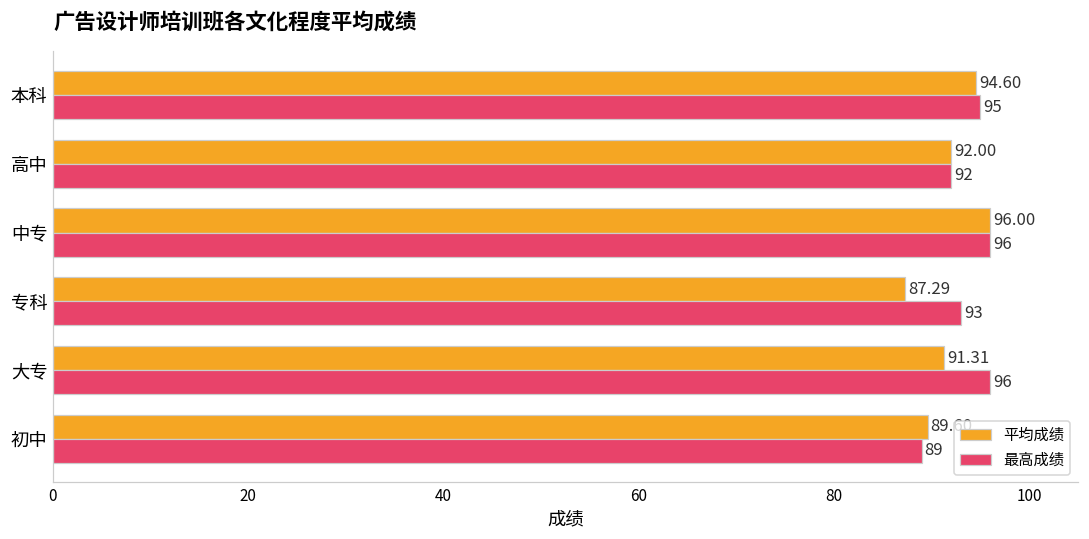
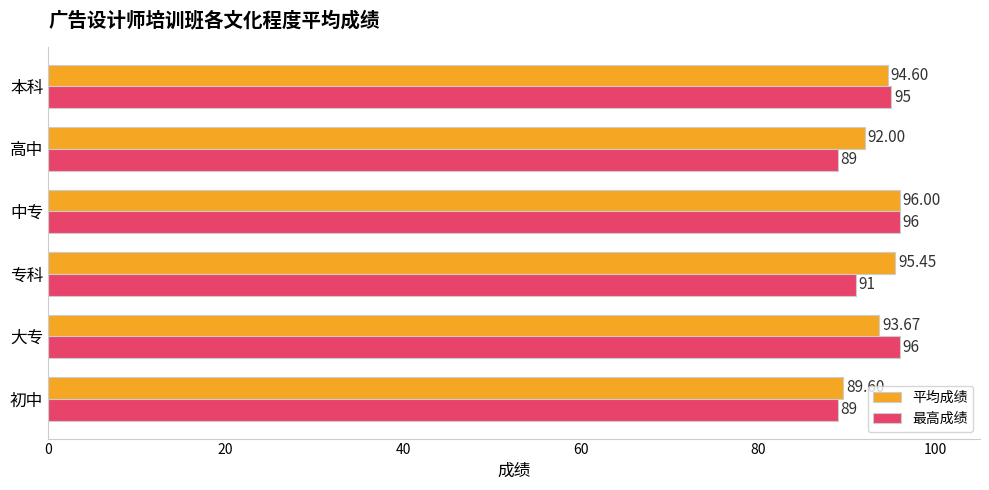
  {
    "平均成绩": {
      "本科": 94.60,
      "高中": 92.00,
      "中专": 96.00,
-     "专科": 87.29,
-     "大专": 91.31
+     "专科": 95.45,
+     "大专": 93.67
    },
    "最高成绩": {
      "本科": 95,
-     "高中": 92,
+     "高中": 89,
      "中专": 96,
-     "专科": 93,
+     "专科": 91,
      "大专": 96,
      "初中": 89
    }
  }
